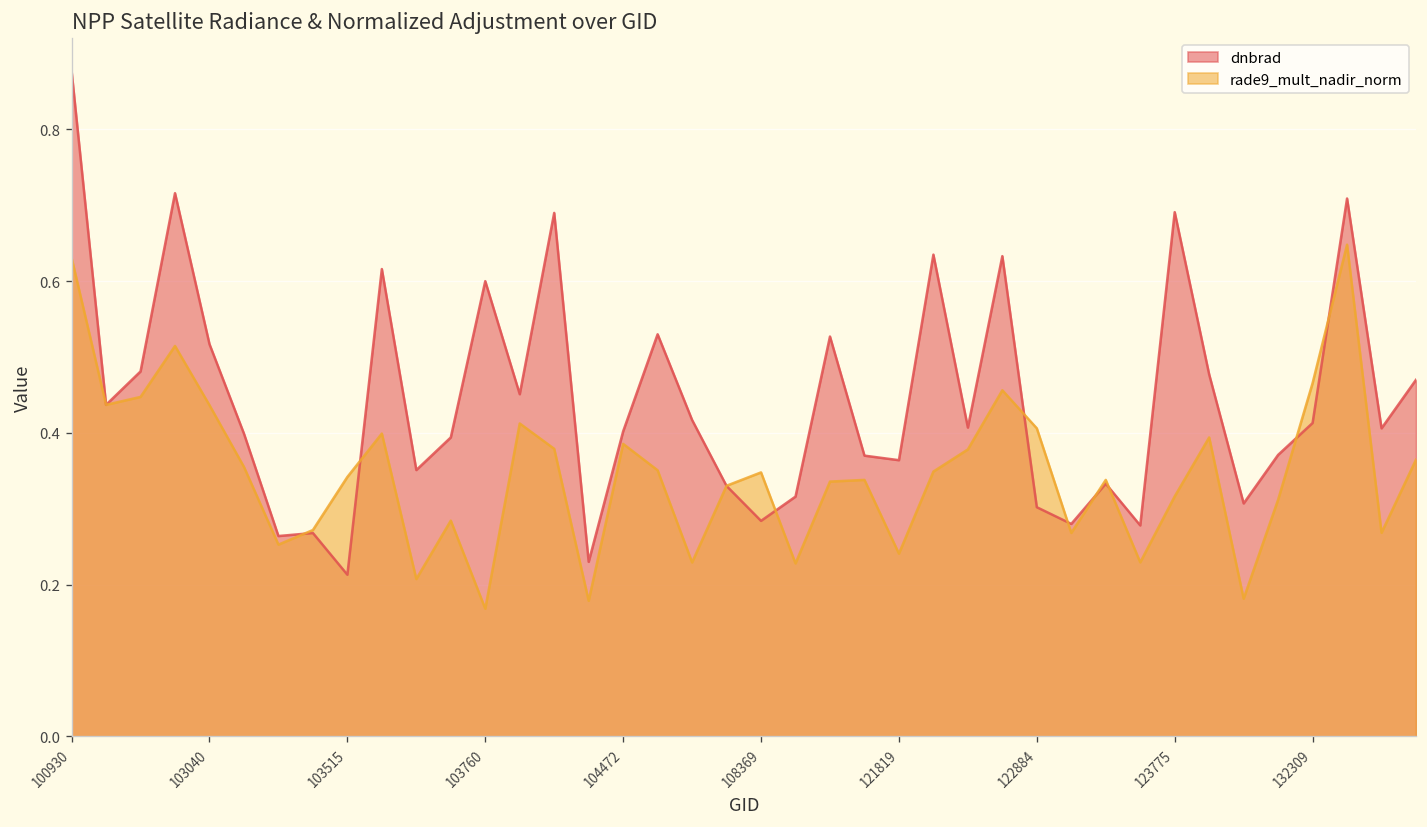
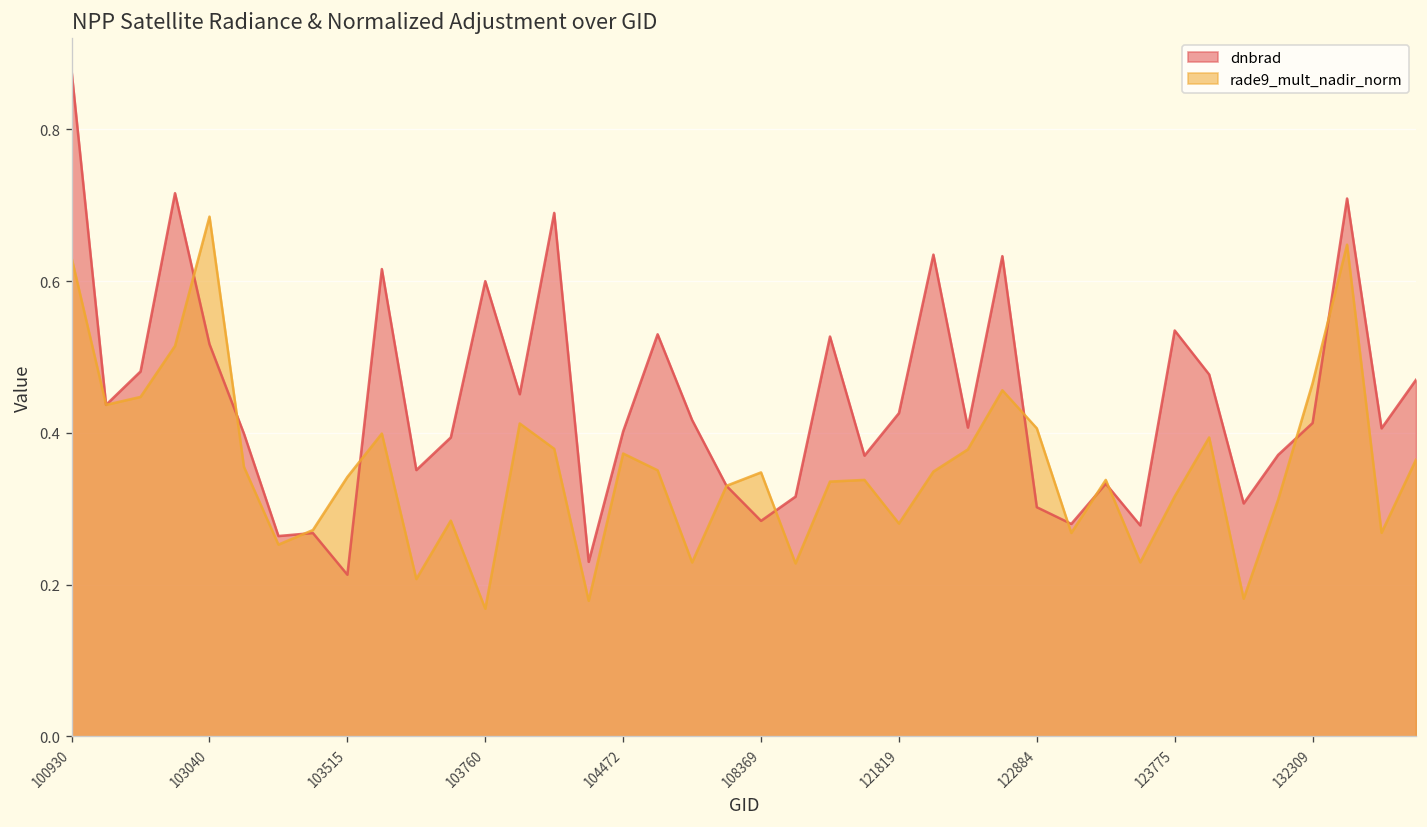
  {
    "dnbrad": {
      "100930": 0.88,
      "103040": 0.52,
      "103515": 0.21,
      "103760": 0.60,
      "104472": 0.40,
      "108369": 0.28,
-     "121819": 0.36,
+     "121819": 0.43,
      "122884": 0.30,
-     "123775": 0.69,
+     "123775": 0.54,
      "132309": 0.41
    },
    "rade9_mult_nadir_norm": {
      "100930": 0.63,
-     "103040": 0.44,
+     "103040": 0.69,
      "103515": 0.34,
      "103760": 0.17,
-     "104472": 0.39,
+     "104472": 0.37,
      "108369": 0.35,
-     "121819": 0.24,
+     "121819": 0.28,
      "122884": 0.41,
      "123775": 0.32,
      "132309": 0.47
    }
  }
